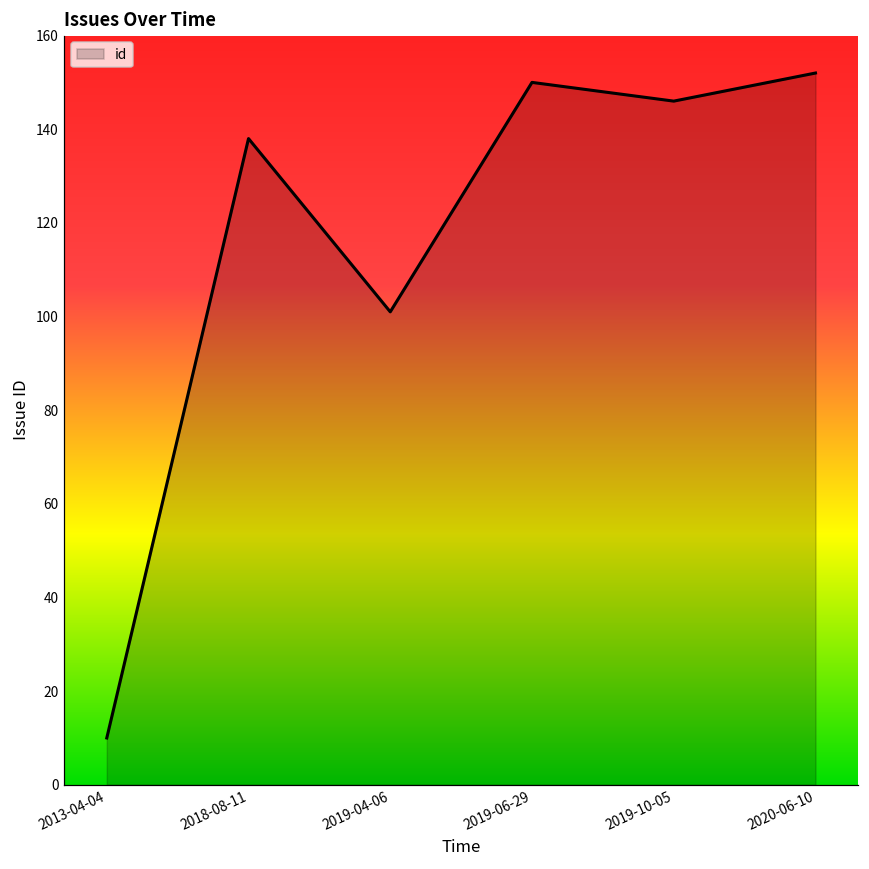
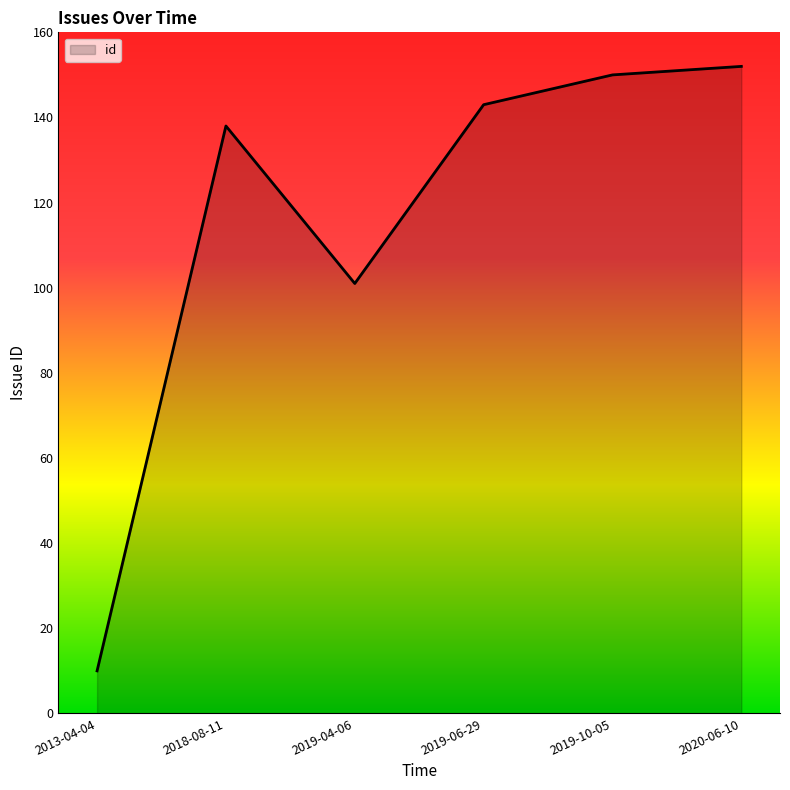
  {
    "2013-04-04": 10,
    "2018-08-11": 138,
    "2019-04-06": 101,
-   "2019-06-29": 150,
-   "2019-10-05": 146,
+   "2019-06-29": 143,
+   "2019-10-05": 150,
    "2020-06-10": 152
  }
